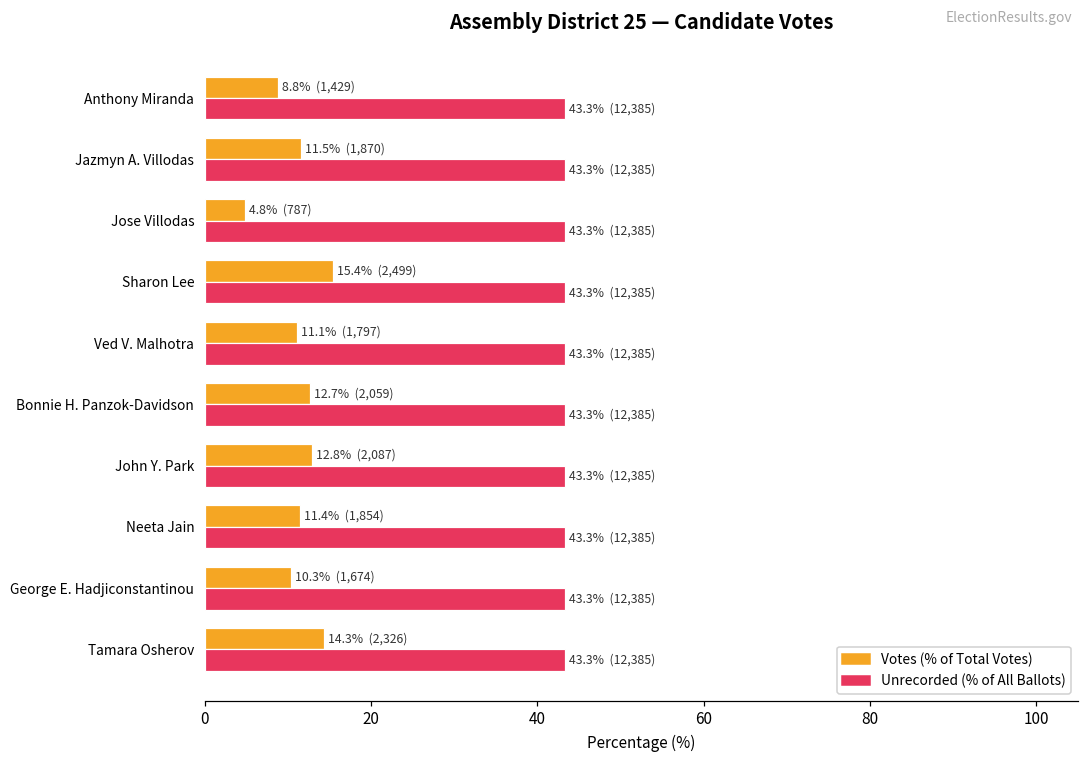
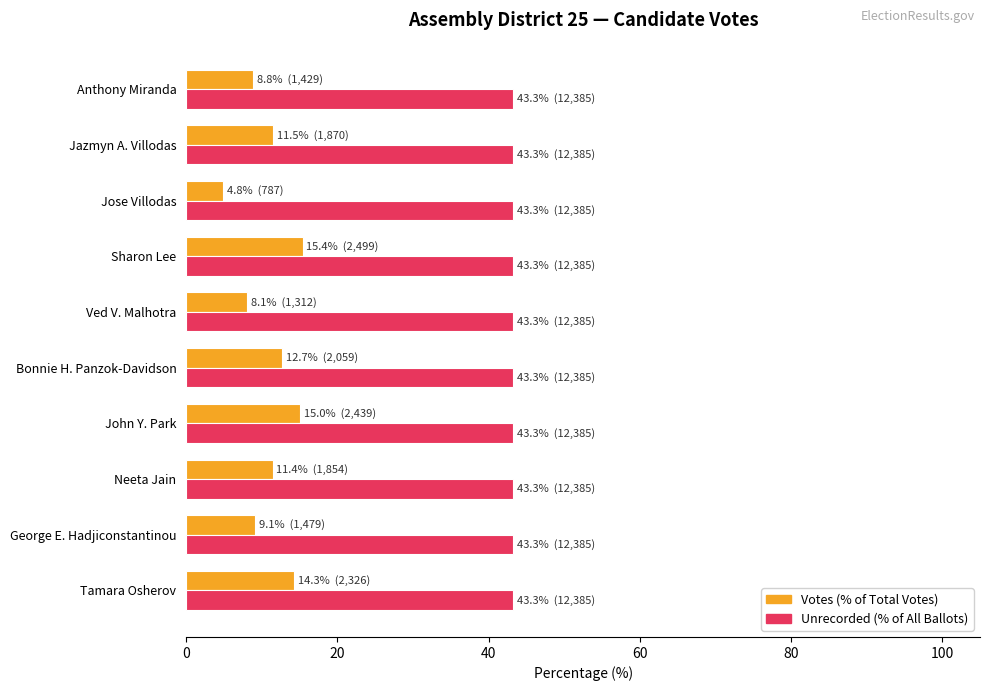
  {
    "Votes (% of Total Votes)": {
      "Anthony Miranda": "8.8%",
      "Jazmyn A. Villodas": "11.5%",
      "Jose Villodas": "4.8%",
      "Sharon Lee": "15.4%",
-     "Ved V. Malhotra": "11.1% (1,797)",
+     "Ved V. Malhotra": "8.1% (1,312)",
      "Bonnie H. Panzok-Davidson": "12.7%",
-     "John Y. Park": "12.8% (2,087)",
+     "John Y. Park": "15.0% (2,439)",
      "Neeta Jain": "11.4%",
-     "George E. Hadjiconstantinou": "10.3% (1,674)",
+     "George E. Hadjiconstantinou": "9.1% (1,479)",
      "Tamara Osherov": "14.3%"
    }
  }
